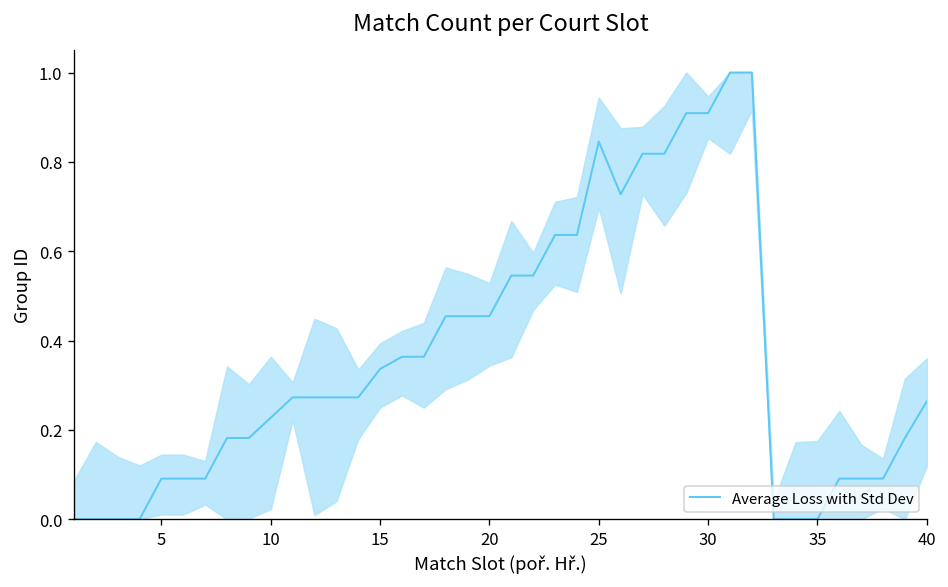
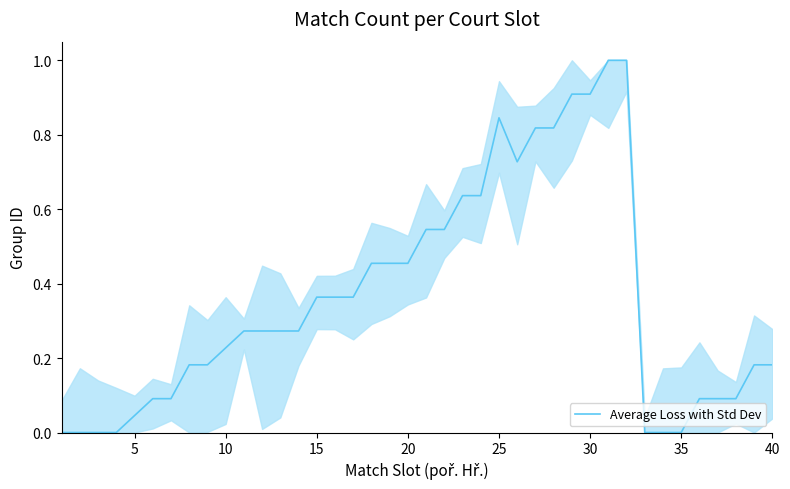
  {
    "Average Loss with Std Dev": {
-     "5": 0.09,
+     "5": 0.05,
      "10": 0.23,
-     "15": 0.34,
+     "15": 0.36,
      "20": 0.45,
      "25": 0.85,
      "30": 0.91,
      "35": 0.00,
-     "40": 0.26
+     "40": 0.18
    }
  }
